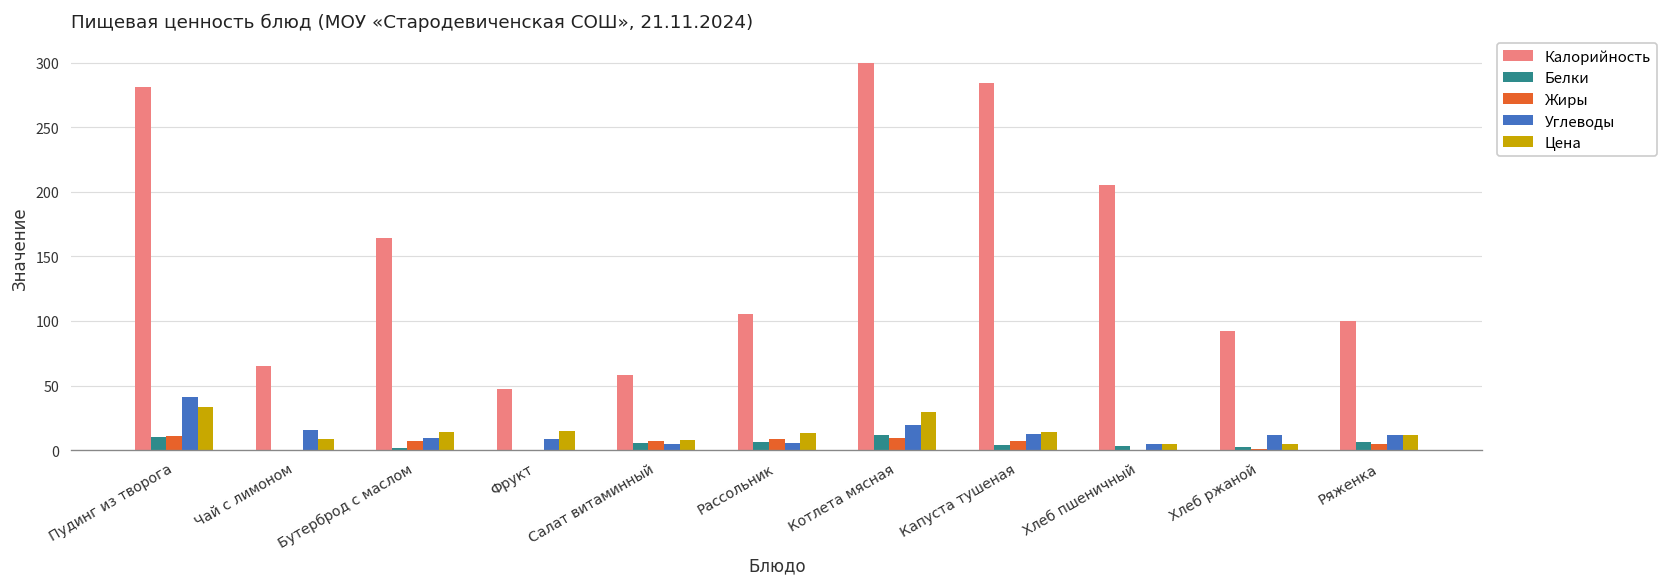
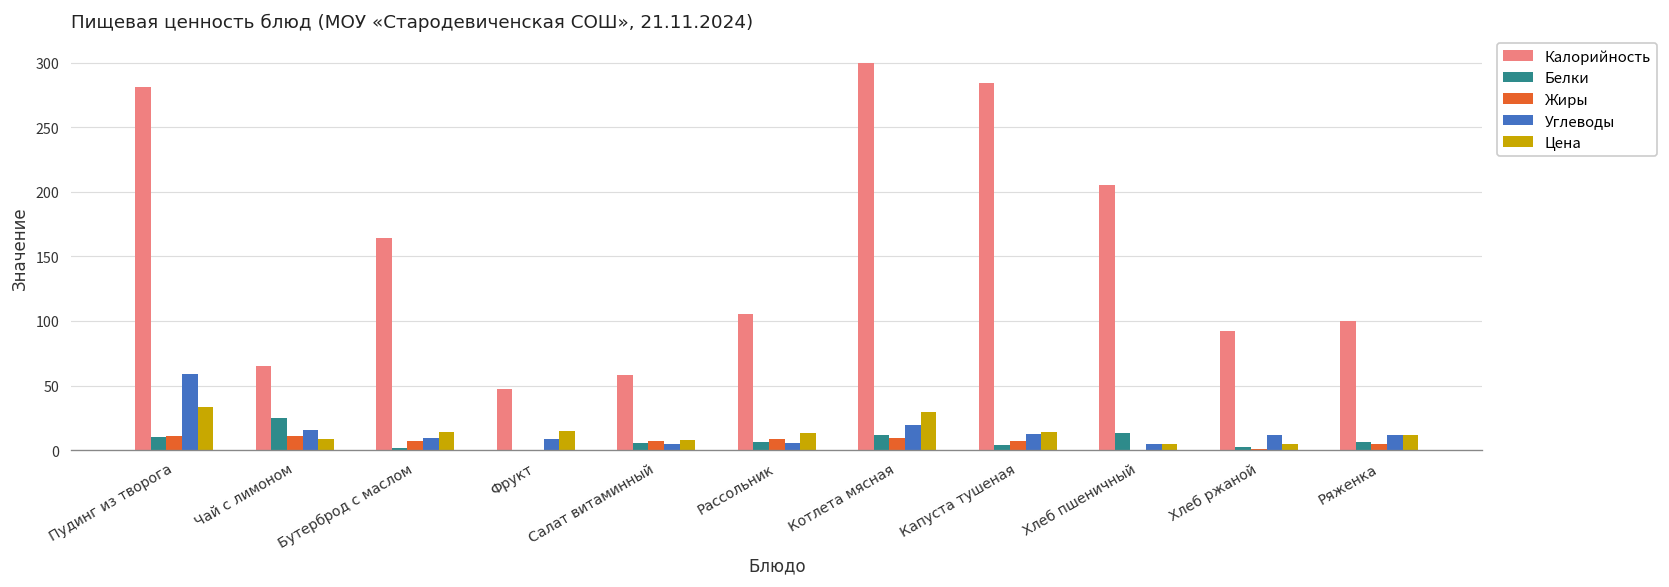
  {
    "Калорийность": {
      "Пудинг из творога": 281,
      "Чай с лимоном": 65,
      "Бутерброд с маслом": 164,
      "Фрукт": 47,
      "Салат витаминный": 58,
      "Рассольник": 106,
      "Котлета мясная": 300,
      "Капуста тушеная": 284,
      "Хлеб пшеничный": 206,
      "Хлеб ржаной": 92,
      "Ряженка": 100
    },
    "Белки": {
      "Пудинг из творога": 11,
-     "Чай с лимоном": 0,
+     "Чай с лимоном": 25,
      "Салат витаминный": 5,
      "Рассольник": 6,
      "Котлета мясная": 11,
      "Капуста тушеная": 4,
-     "Хлеб пшеничный": 3,
+     "Хлеб пшеничный": 13,
      "Ряженка": 6
    },
    "Жиры": {
      "Пудинг из творога": 11,
-     "Чай с лимоном": 0,
+     "Чай с лимоном": 11,
      "Бутерброд с маслом": 7,
      "Салат витаминный": 7,
      "Рассольник": 9,
      "Котлета мясная": 9,
      "Капуста тушеная": 7,
      "Ряженка": 5
    },
    "Углеводы": {
-     "Пудинг из творога": 41,
+     "Пудинг из творога": 59,
      "Чай с лимоном": 15,
      "Бутерброд с маслом": 10,
      "Фрукт": 8,
      "Салат витаминный": 5,
      "Рассольник": 5,
      "Котлета мясная": 20,
      "Капуста тушеная": 12,
      "Хлеб пшеничный": 5,
      "Хлеб ржаной": 12,
      "Ряженка": 12
    },
    "Цена": {
      "Пудинг из творога": 33,
      "Чай с лимоном": 9,
      "Бутерброд с маслом": 14,
      "Фрукт": 15,
      "Салат витаминный": 8,
      "Рассольник": 13,
      "Котлета мясная": 29,
      "Капуста тушеная": 14,
      "Хлеб пшеничный": 5,
      "Хлеб ржаной": 5,
      "Ряженка": 12
    }
  }
